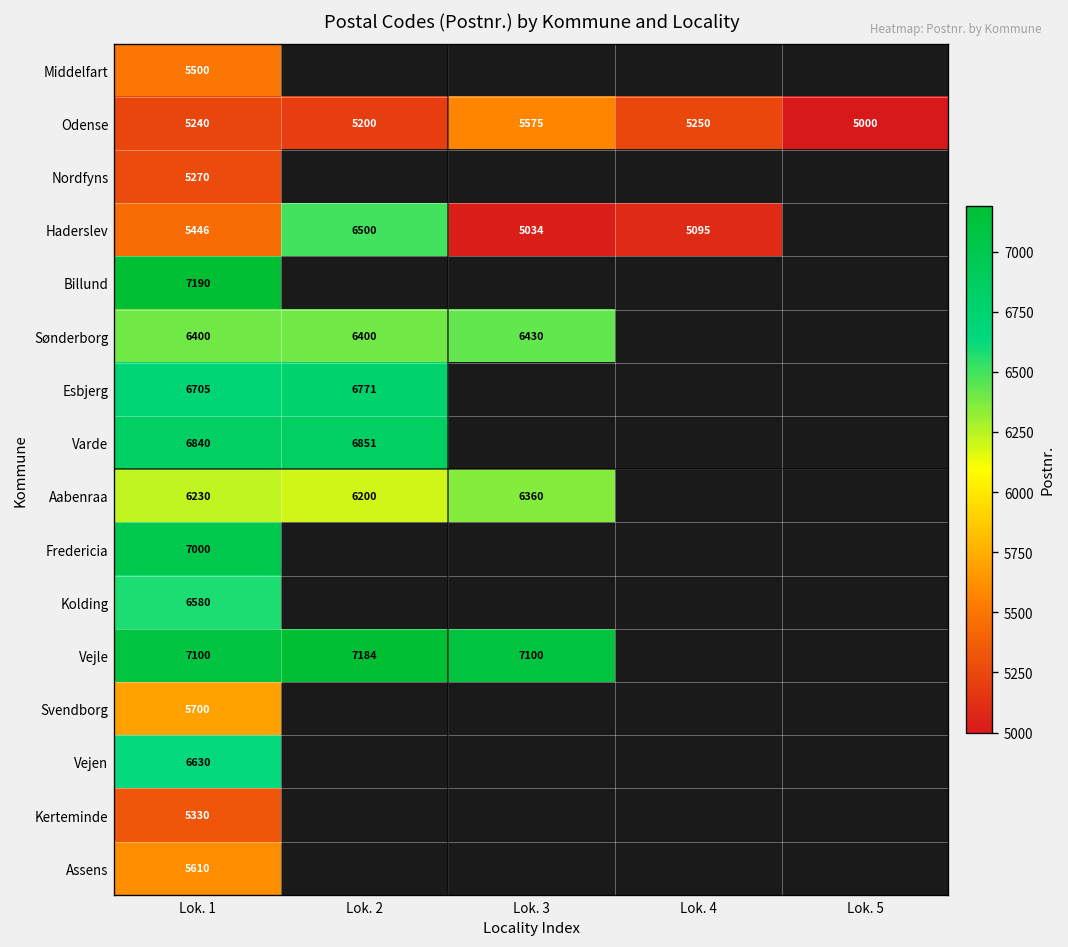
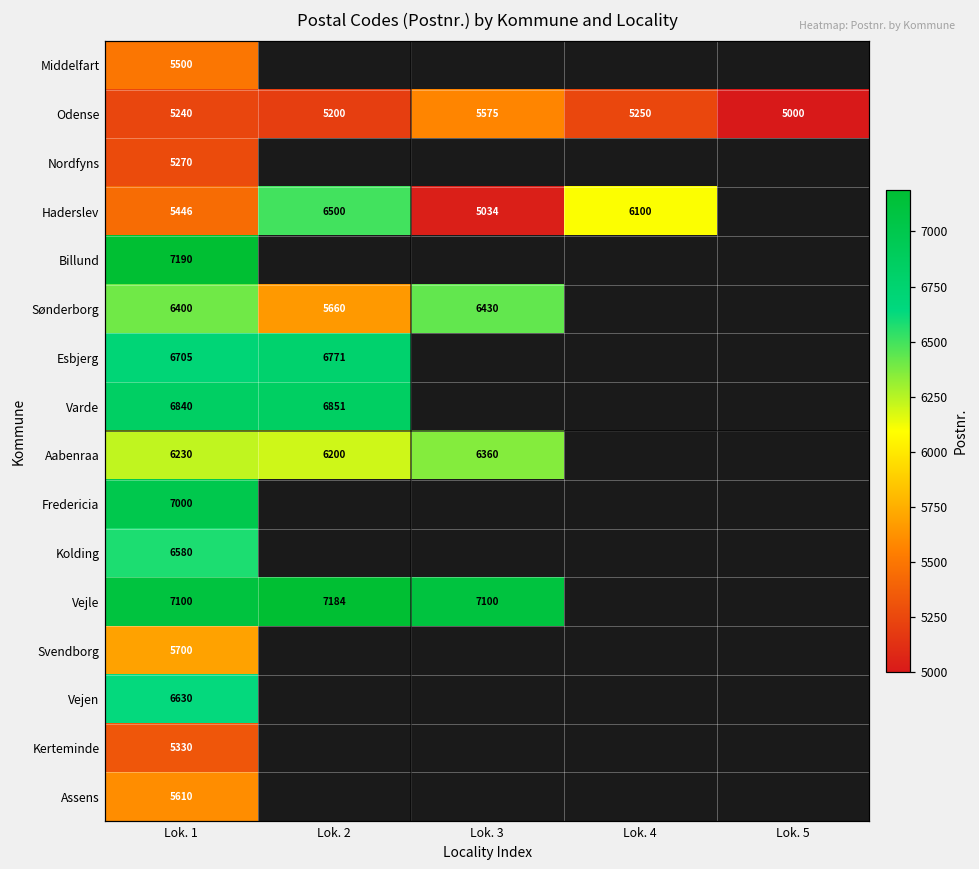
  {
    "Middelfart": {
      "Lok. 1": 5500
    },
    "Odense": {
      "Lok. 1": 5240,
      "Lok. 2": 5200,
      "Lok. 3": 5575,
      "Lok. 4": 5250,
      "Lok. 5": 5000
    },
    "Nordfyns": {
      "Lok. 1": 5270
    },
    "Haderslev": {
      "Lok. 1": 5446,
      "Lok. 2": 6500,
      "Lok. 3": 5034,
-     "Lok. 4": 5095
+     "Lok. 4": 6100
    },
    "Billund": {
      "Lok. 1": 7190
    },
    "Sønderborg": {
      "Lok. 1": 6400,
-     "Lok. 2": 6400,
+     "Lok. 2": 5660,
      "Lok. 3": 6430
    },
    "Esbjerg": {
      "Lok. 1": 6705,
      "Lok. 2": 6771
    },
    "Varde": {
      "Lok. 1": 6840,
      "Lok. 2": 6851
    },
    "Aabenraa": {
      "Lok. 1": 6230,
      "Lok. 2": 6200,
      "Lok. 3": 6360
    },
    "Fredericia": {
      "Lok. 1": 7000
    },
    "Kolding": {
      "Lok. 1": 6580
    },
    "Vejle": {
      "Lok. 1": 7100,
      "Lok. 2": 7184,
      "Lok. 3": 7100
    },
    "Svendborg": {
      "Lok. 1": 5700
    },
    "Vejen": {
      "Lok. 1": 6630
    },
    "Kerteminde": {
      "Lok. 1": 5330
    },
    "Assens": {
      "Lok. 1": 5610
    }
  }
